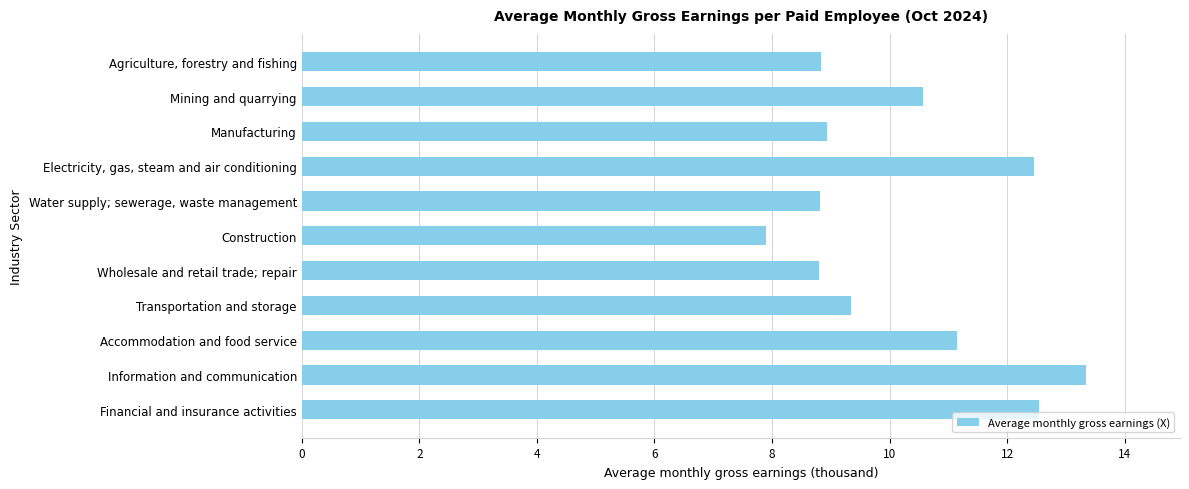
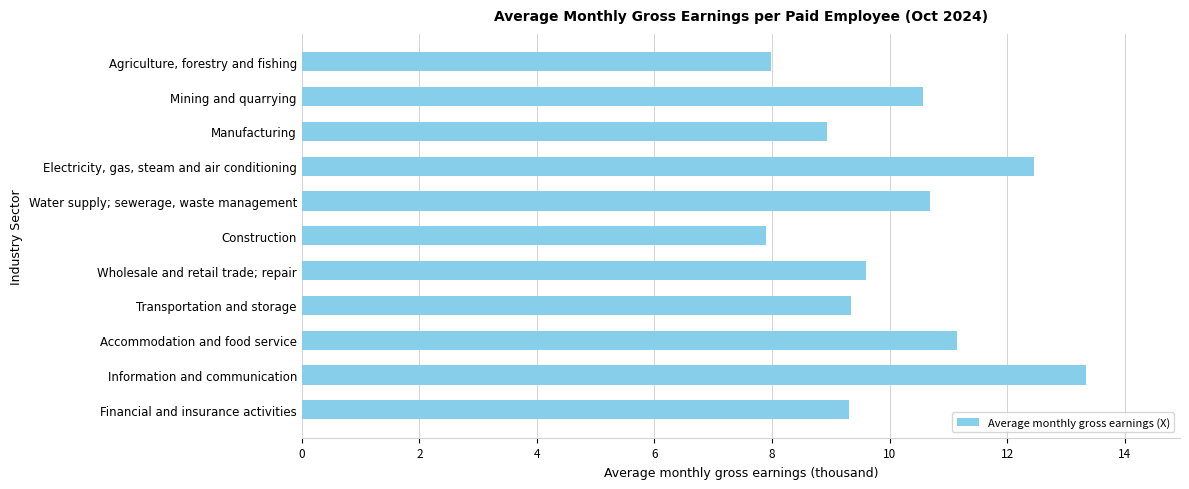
  {
-   "Agriculture, forestry and fishing": 8.8,
+   "Agriculture, forestry and fishing": 8.0,
    "Mining and quarrying": 10.6,
    "Manufacturing": 8.9,
    "Electricity, gas, steam and air conditioning": 12.5,
-   "Water supply; sewerage, waste management": 8.8,
+   "Water supply; sewerage, waste management": 10.7,
    "Construction": 7.9,
-   "Wholesale and retail trade; repair": 8.8,
+   "Wholesale and retail trade; repair": 9.6,
    "Transportation and storage": 9.4,
    "Accommodation and food service": 11.2,
    "Information and communication": 13.3,
-   "Financial and insurance activities": 12.5
+   "Financial and insurance activities": 9.3
  }
